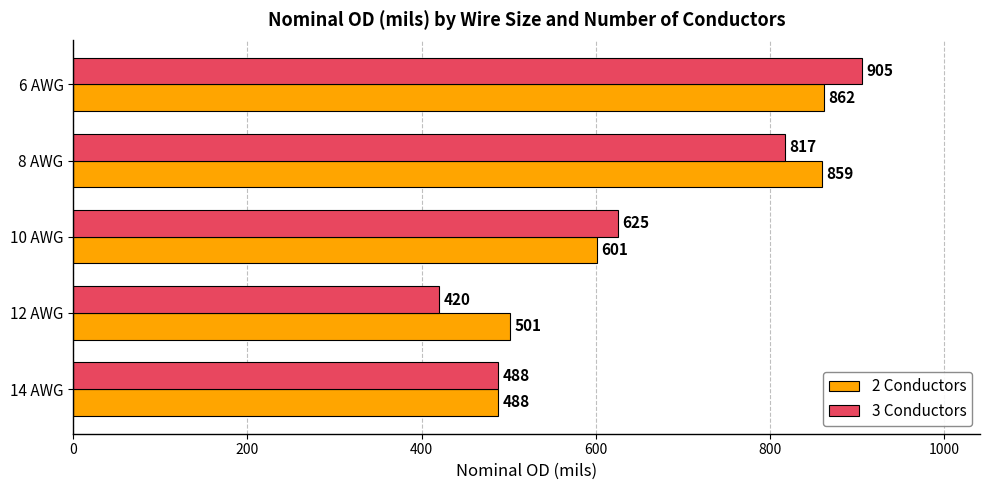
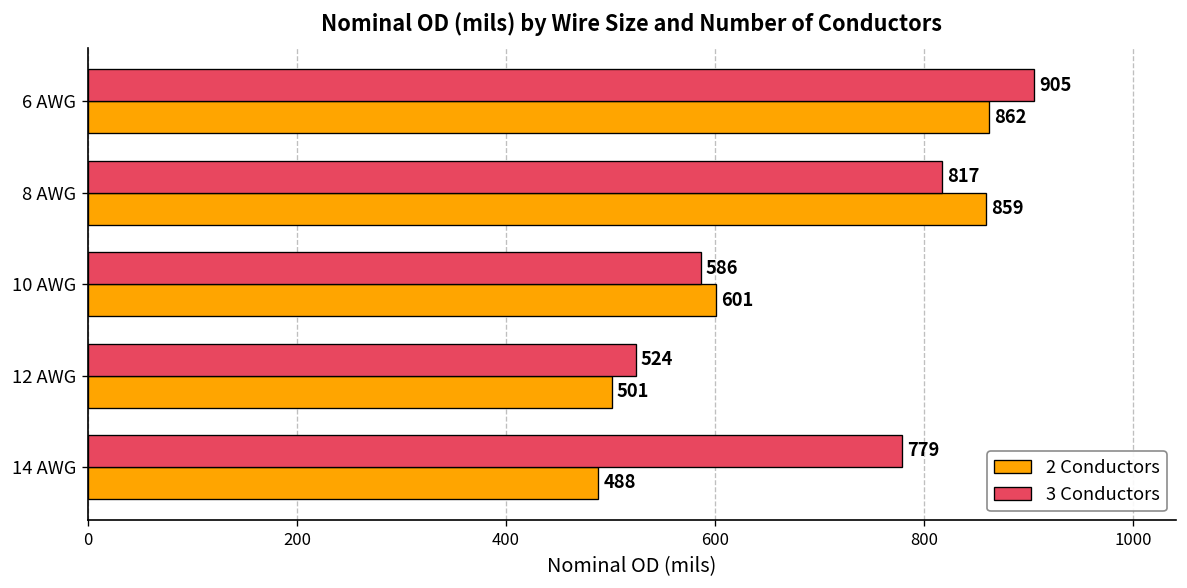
  {
    "2 Conductors": {
      "6 AWG": 862,
      "8 AWG": 859,
      "10 AWG": 601,
      "12 AWG": 501,
      "14 AWG": 488
    },
    "3 Conductors": {
      "6 AWG": 905,
      "8 AWG": 817,
-     "10 AWG": 625,
-     "12 AWG": 420,
-     "14 AWG": 488
+     "10 AWG": 586,
+     "12 AWG": 524,
+     "14 AWG": 779
    }
  }
